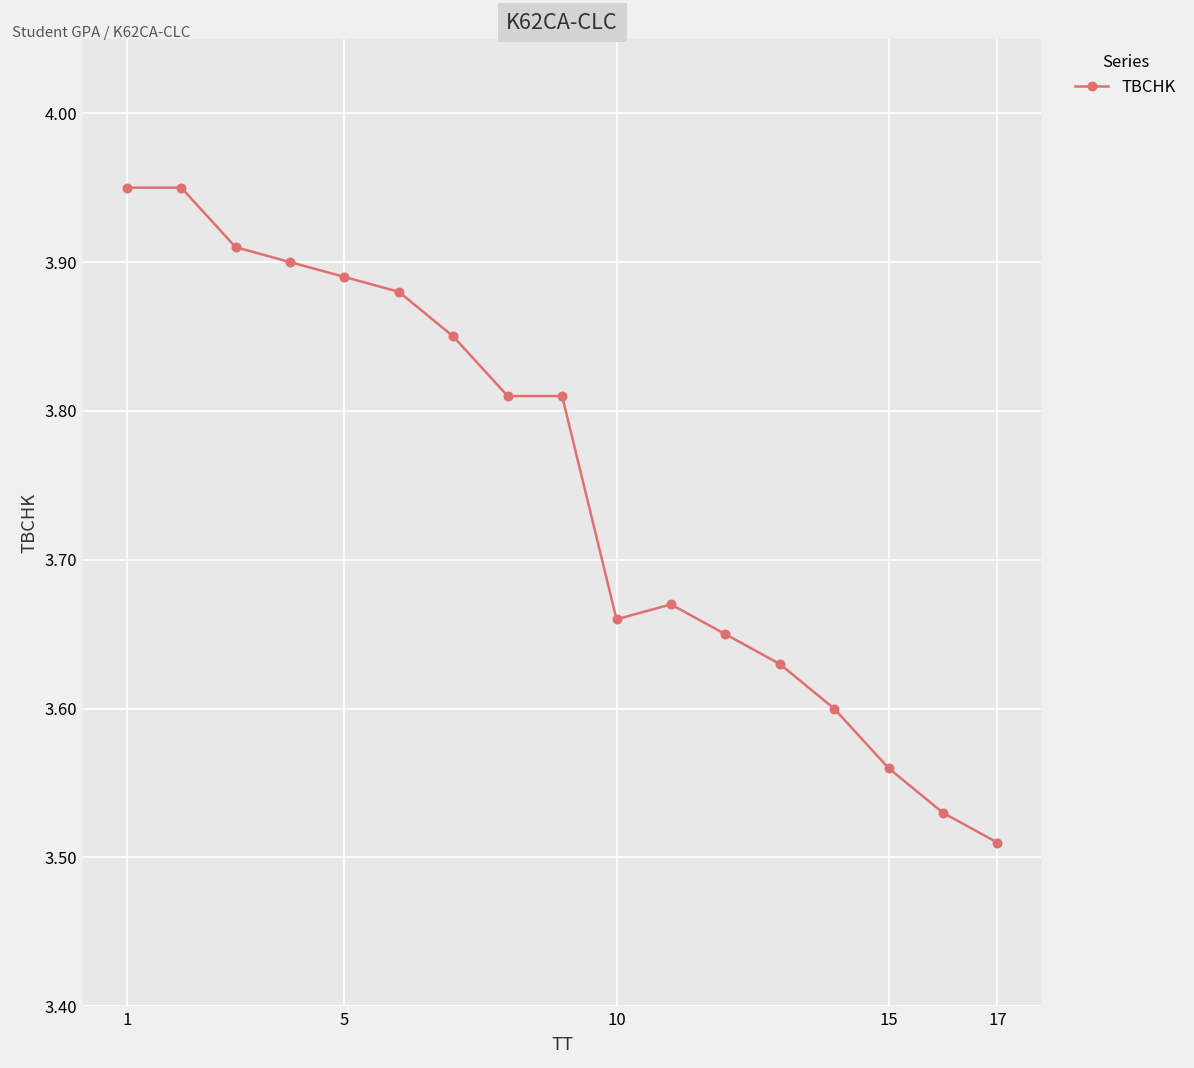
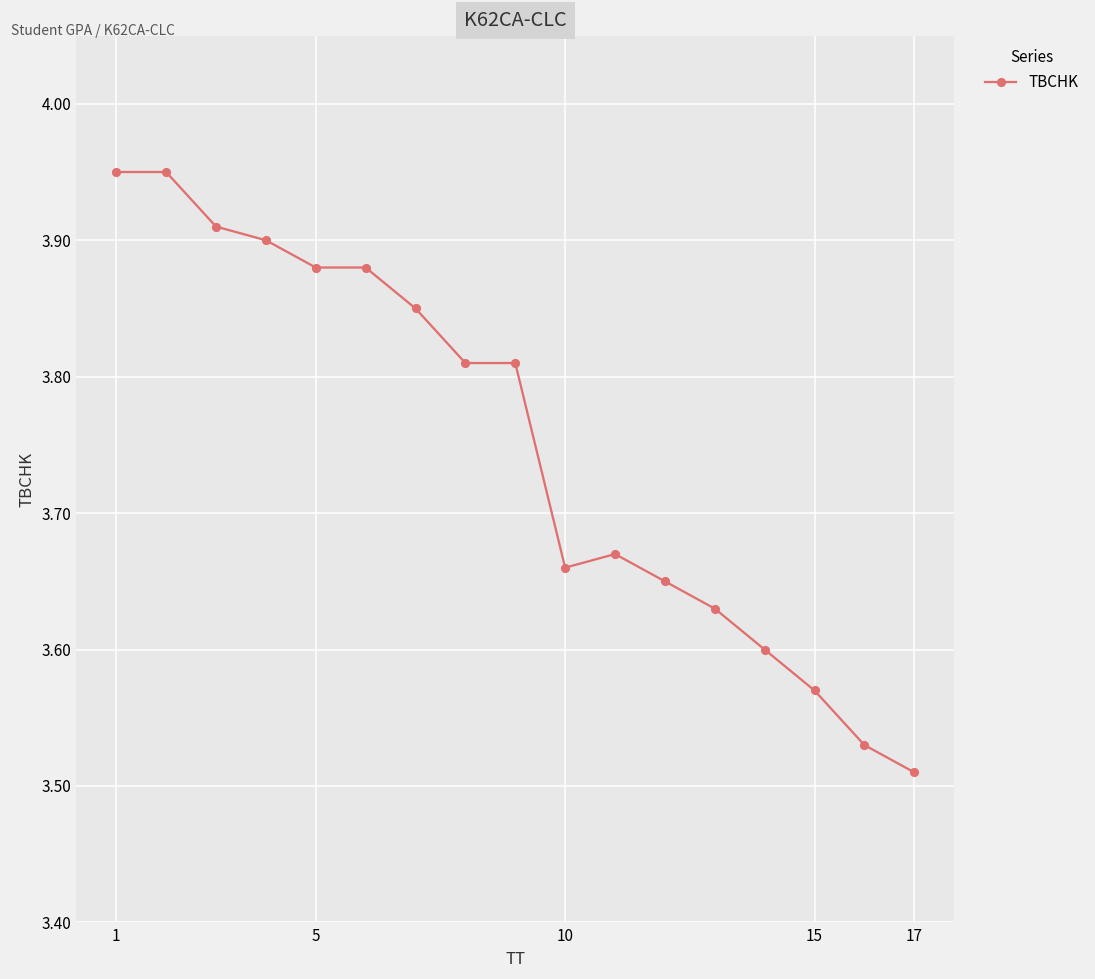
  {
    "1": 3.95,
-   "5": 3.89,
+   "5": 3.88,
    "10": 3.66,
-   "15": 3.56,
+   "15": 3.57,
    "17": 3.51
  }
